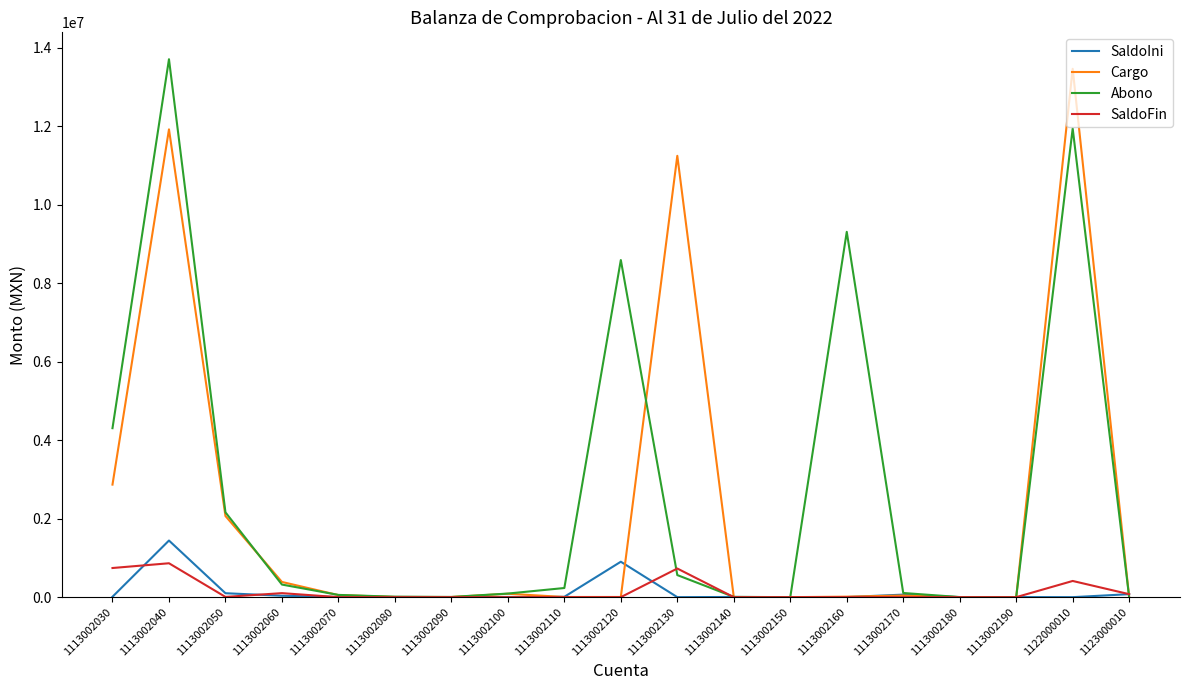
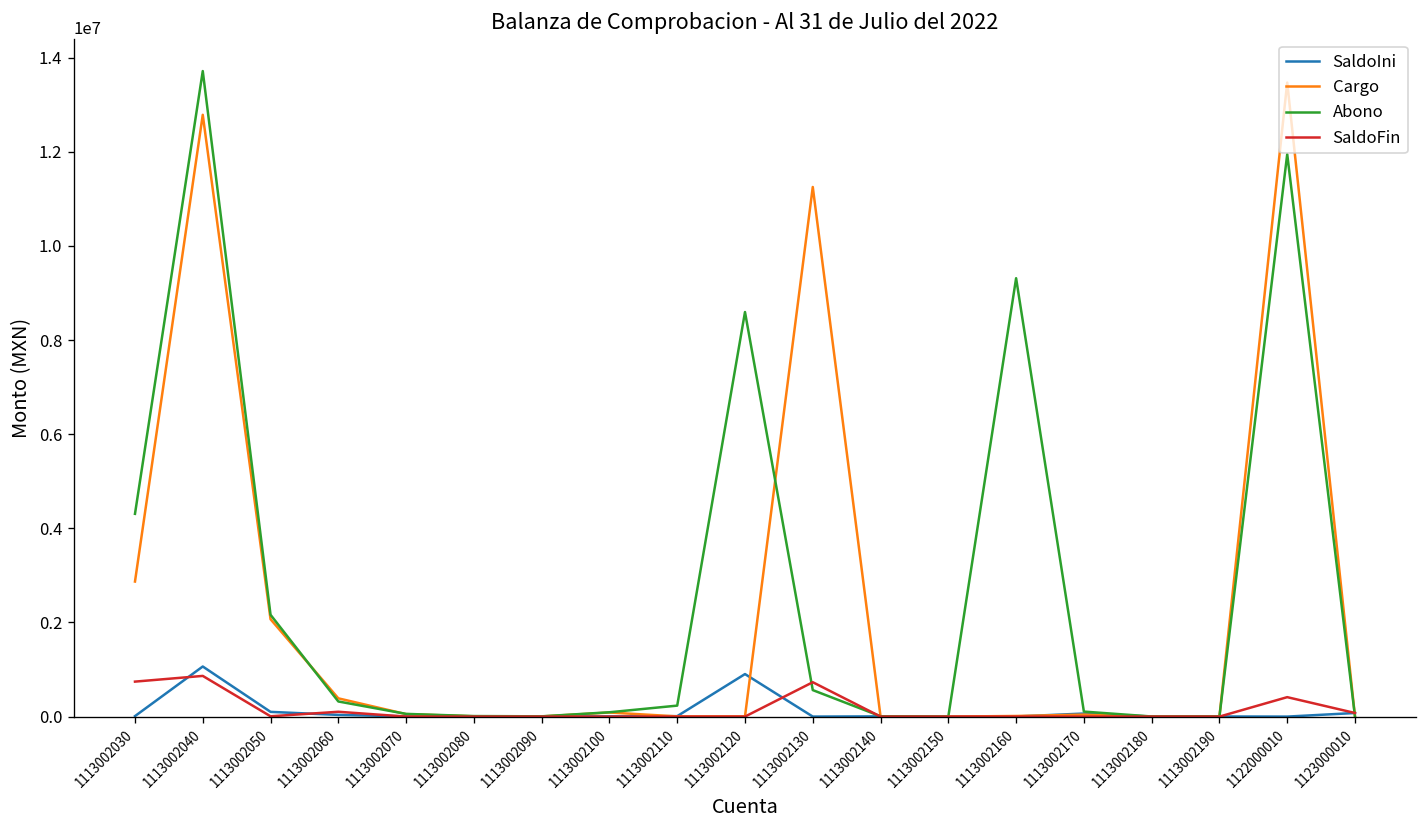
  {
    "SaldoIni": {
      "1113002030": 0,
-     "1113002040": 1400000,
+     "1113002040": 1100000,
      "1113002050": 100000,
      "1113002060": 0,
      "1113002120": 900000,
      "1113002130": 0,
      "1122000010": 0
    },
    "Cargo": {
      "1113002030": 2900000,
-     "1113002040": 11900000,
+     "1113002040": 12800000,
      "1113002050": 2100000,
      "1113002060": 400000,
      "1113002130": 11300000
    },
    "Abono": {
      "1113002030": 4300000,
      "1113002040": 13700000,
      "1113002050": 2200000,
      "1113002060": 300000,
      "1113002110": 200000,
      "1113002120": 8600000,
      "1113002130": 600000,
      "1113002160": 9300000,
      "1122000010": 11900000
    },
    "SaldoFin": {
      "1113002030": 700000,
      "1113002040": 900000,
      "1113002050": 0,
      "1113002060": 100000,
      "1113002130": 700000,
      "1122000010": 400000
    }
  }
